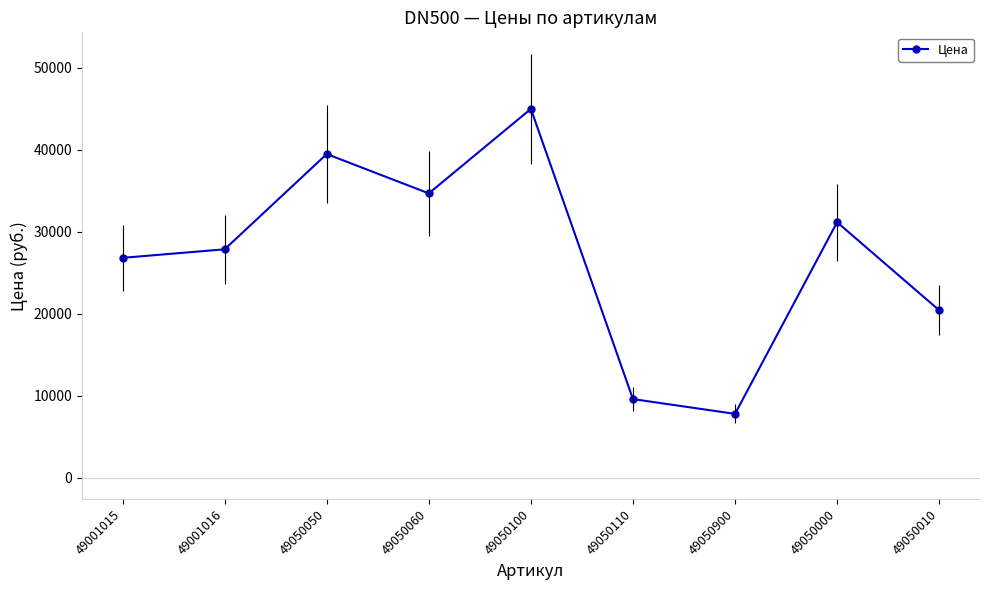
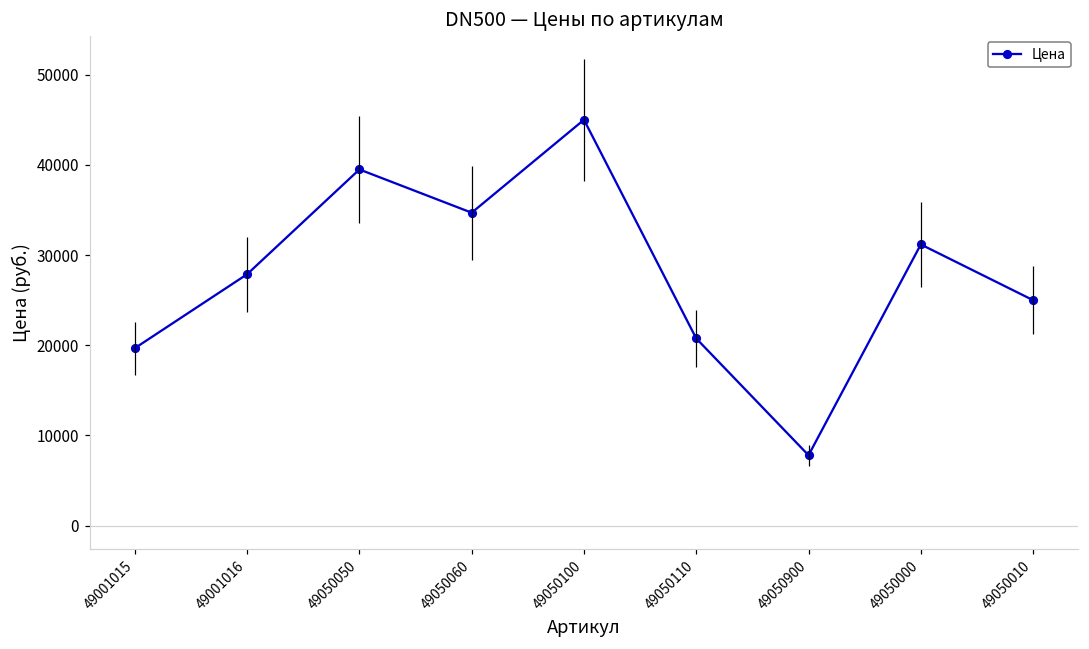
  {
-   "49001015": 27000,
+   "49001015": 20000,
    "49001016": 28000,
    "49050050": 39000,
    "49050060": 35000,
    "49050100": 45000,
-   "49050110": 10000,
+   "49050110": 21000,
    "49050900": 8000,
    "49050000": 31000,
-   "49050010": 20000
+   "49050010": 25000
  }
